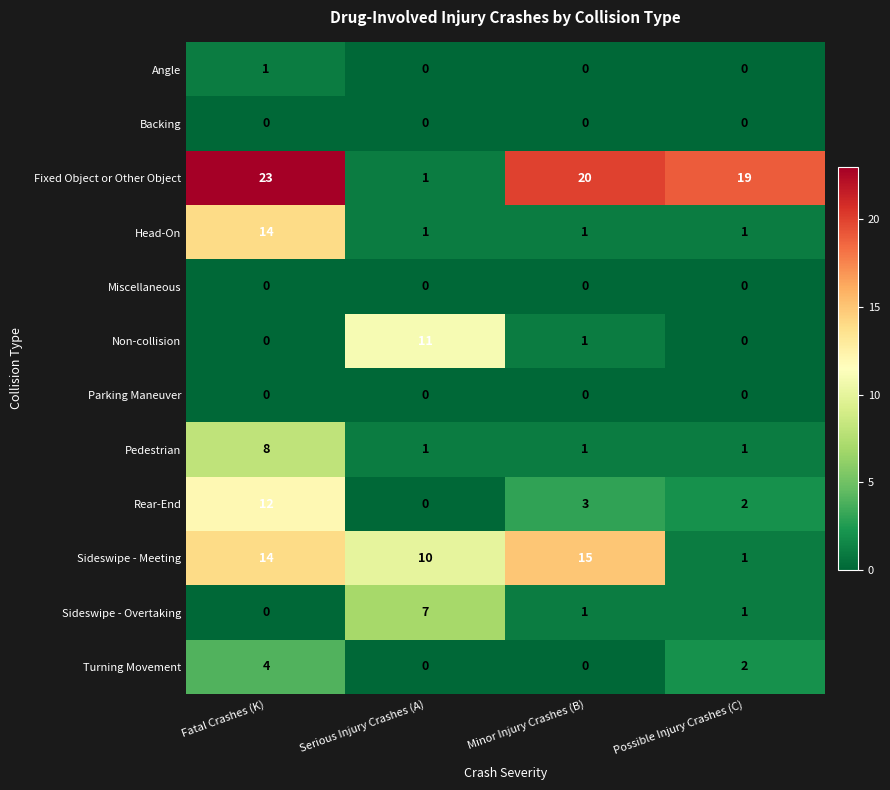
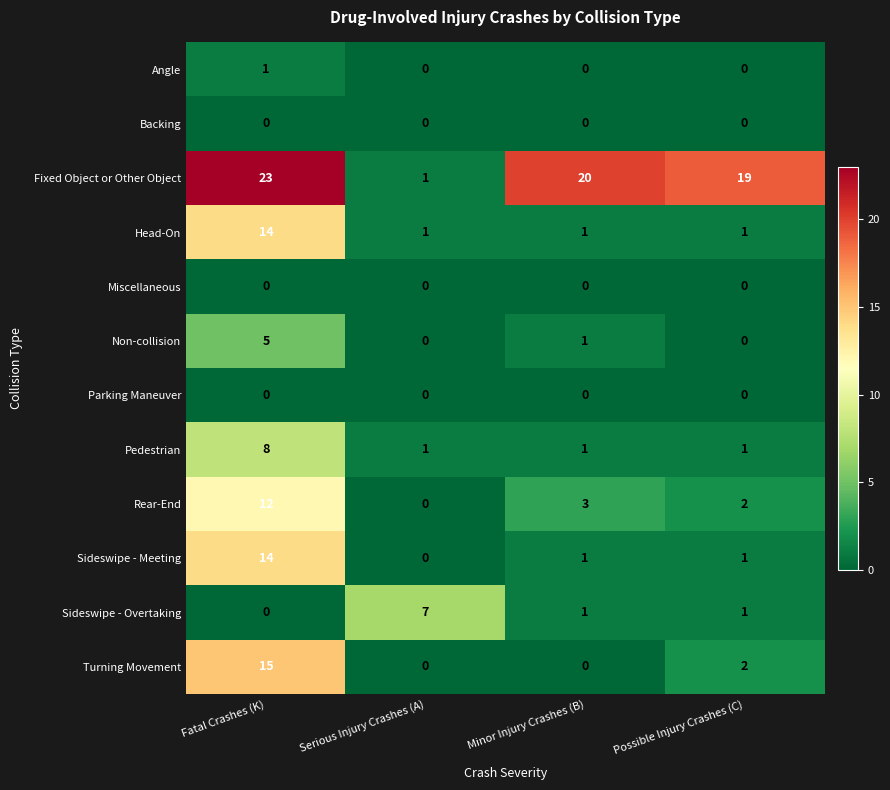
  {
    "Angle": {
      "Fatal Crashes (K)": 1,
      "Serious Injury Crashes (A)": 0,
      "Minor Injury Crashes (B)": 0,
      "Possible Injury Crashes (C)": 0
    },
    "Backing": {
      "Fatal Crashes (K)": 0,
      "Serious Injury Crashes (A)": 0,
      "Minor Injury Crashes (B)": 0,
      "Possible Injury Crashes (C)": 0
    },
    "Fixed Object or Other Object": {
      "Fatal Crashes (K)": 23,
      "Serious Injury Crashes (A)": 1,
      "Minor Injury Crashes (B)": 20,
      "Possible Injury Crashes (C)": 19
    },
    "Head-On": {
      "Fatal Crashes (K)": 14,
      "Serious Injury Crashes (A)": 1,
      "Minor Injury Crashes (B)": 1,
      "Possible Injury Crashes (C)": 1
    },
    "Miscellaneous": {
      "Fatal Crashes (K)": 0,
      "Serious Injury Crashes (A)": 0,
      "Minor Injury Crashes (B)": 0,
      "Possible Injury Crashes (C)": 0
    },
    "Non-collision": {
-     "Fatal Crashes (K)": 0,
-     "Serious Injury Crashes (A)": 11,
+     "Fatal Crashes (K)": 5,
+     "Serious Injury Crashes (A)": 0,
      "Minor Injury Crashes (B)": 1,
      "Possible Injury Crashes (C)": 0
    },
    "Parking Maneuver": {
      "Fatal Crashes (K)": 0,
      "Serious Injury Crashes (A)": 0,
      "Minor Injury Crashes (B)": 0,
      "Possible Injury Crashes (C)": 0
    },
    "Pedestrian": {
      "Fatal Crashes (K)": 8,
      "Serious Injury Crashes (A)": 1,
      "Minor Injury Crashes (B)": 1,
      "Possible Injury Crashes (C)": 1
    },
    "Rear-End": {
      "Fatal Crashes (K)": 12,
      "Serious Injury Crashes (A)": 0,
      "Minor Injury Crashes (B)": 3,
      "Possible Injury Crashes (C)": 2
    },
    "Sideswipe - Meeting": {
      "Fatal Crashes (K)": 14,
-     "Serious Injury Crashes (A)": 10,
-     "Minor Injury Crashes (B)": 15,
+     "Serious Injury Crashes (A)": 0,
+     "Minor Injury Crashes (B)": 1,
      "Possible Injury Crashes (C)": 1
    },
    "Sideswipe - Overtaking": {
      "Fatal Crashes (K)": 0,
      "Serious Injury Crashes (A)": 7,
      "Minor Injury Crashes (B)": 1,
      "Possible Injury Crashes (C)": 1
    },
    "Turning Movement": {
-     "Fatal Crashes (K)": 4,
+     "Fatal Crashes (K)": 15,
      "Serious Injury Crashes (A)": 0,
      "Minor Injury Crashes (B)": 0,
      "Possible Injury Crashes (C)": 2
    }
  }
